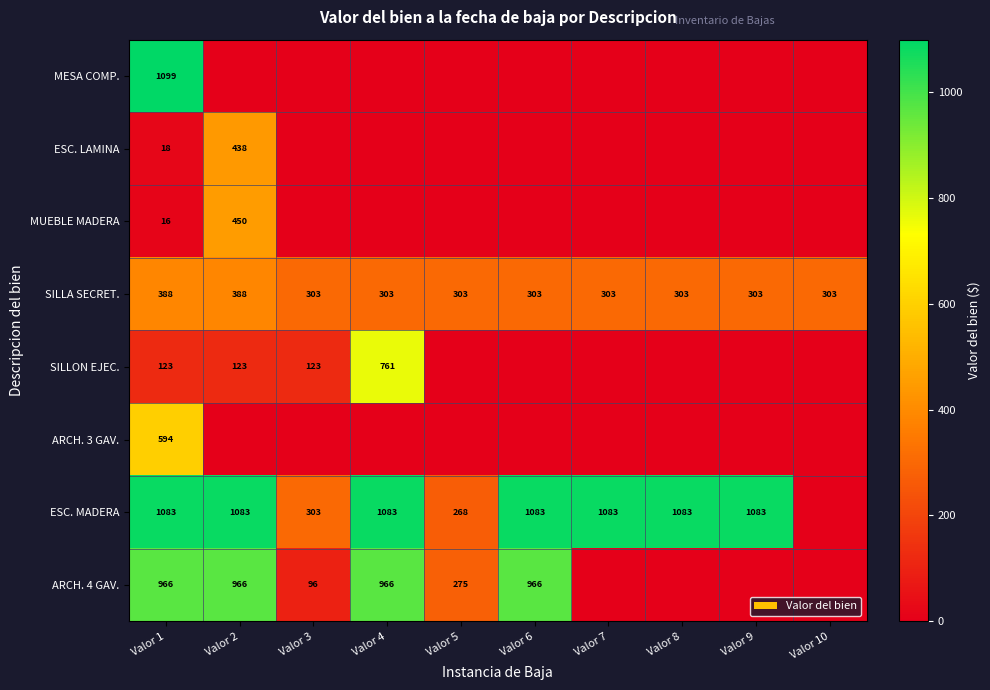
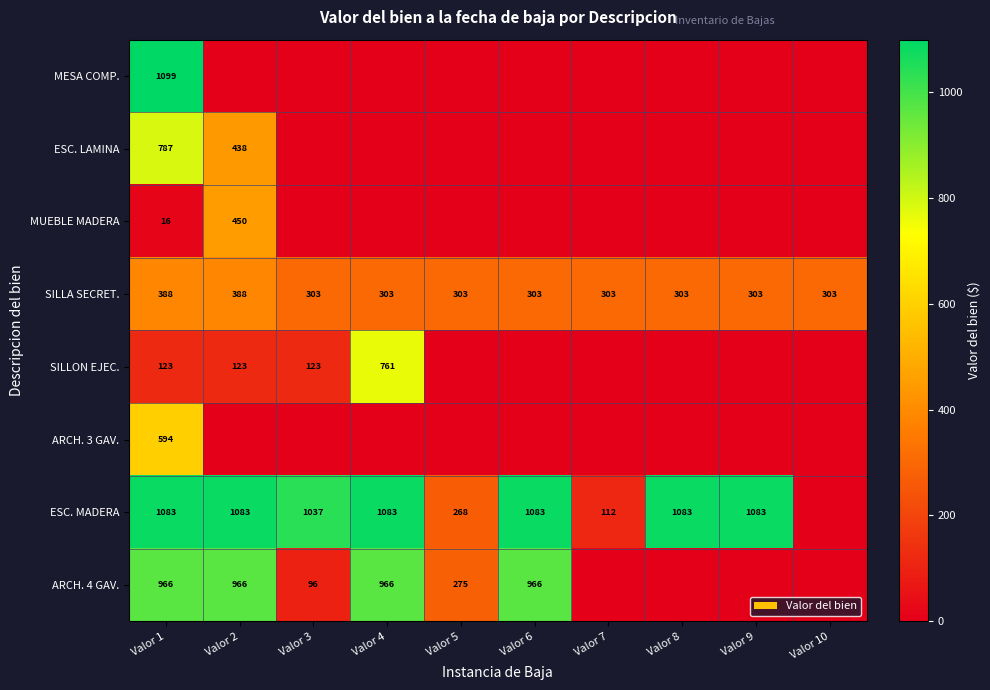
  {
    "MESA COMP.": {
      "Valor 1": 1099
    },
    "ESC. LAMINA": {
-     "Valor 1": 18,
+     "Valor 1": 787,
      "Valor 2": 438
    },
    "MUEBLE MADERA": {
      "Valor 1": 16,
      "Valor 2": 450
    },
    "SILLA SECRET.": {
      "Valor 1": 388,
      "Valor 2": 388,
      "Valor 3": 303,
      "Valor 4": 303,
      "Valor 5": 303,
      "Valor 6": 303,
      "Valor 7": 303,
      "Valor 8": 303,
      "Valor 9": 303,
      "Valor 10": 303
    },
    "SILLON EJEC.": {
      "Valor 1": 123,
      "Valor 2": 123,
      "Valor 3": 123,
      "Valor 4": 761
    },
    "ARCH. 3 GAV.": {
      "Valor 1": 594
    },
    "ESC. MADERA": {
      "Valor 1": 1083,
      "Valor 2": 1083,
-     "Valor 3": 303,
+     "Valor 3": 1037,
      "Valor 4": 1083,
      "Valor 5": 268,
      "Valor 6": 1083,
-     "Valor 7": 1083,
+     "Valor 7": 112,
      "Valor 8": 1083,
      "Valor 9": 1083
    },
    "ARCH. 4 GAV.": {
      "Valor 1": 966,
      "Valor 2": 966,
      "Valor 3": 96,
      "Valor 4": 966,
      "Valor 5": 275,
      "Valor 6": 966
    }
  }
